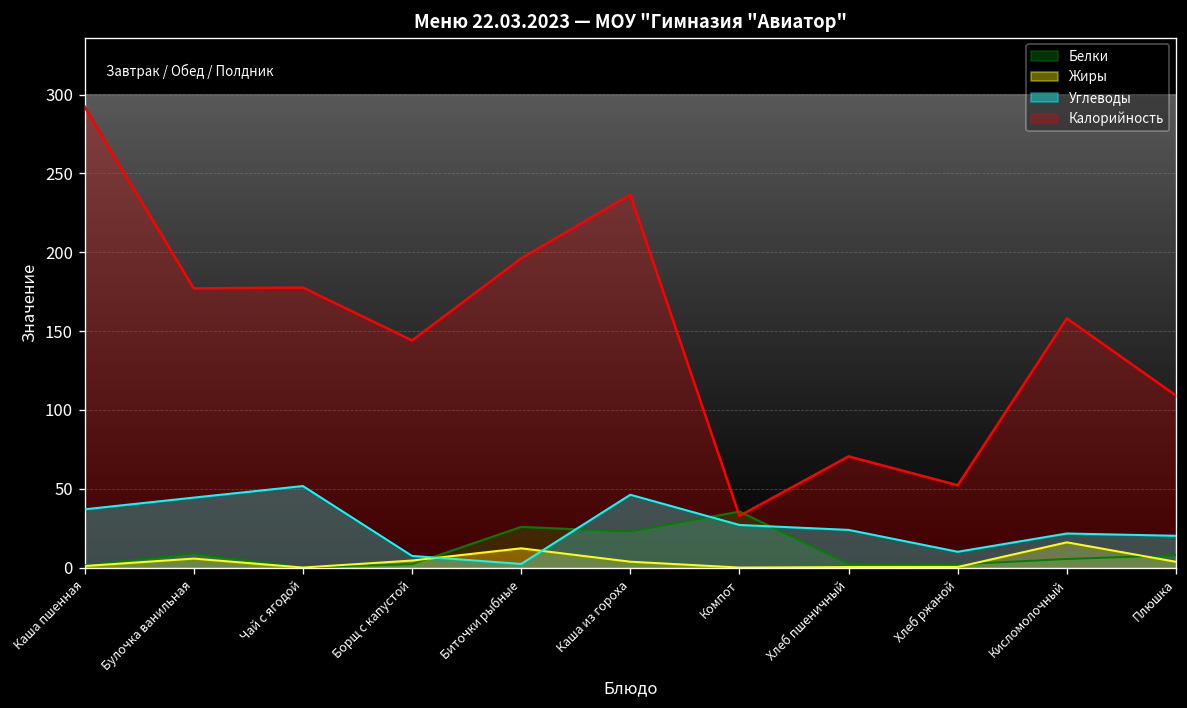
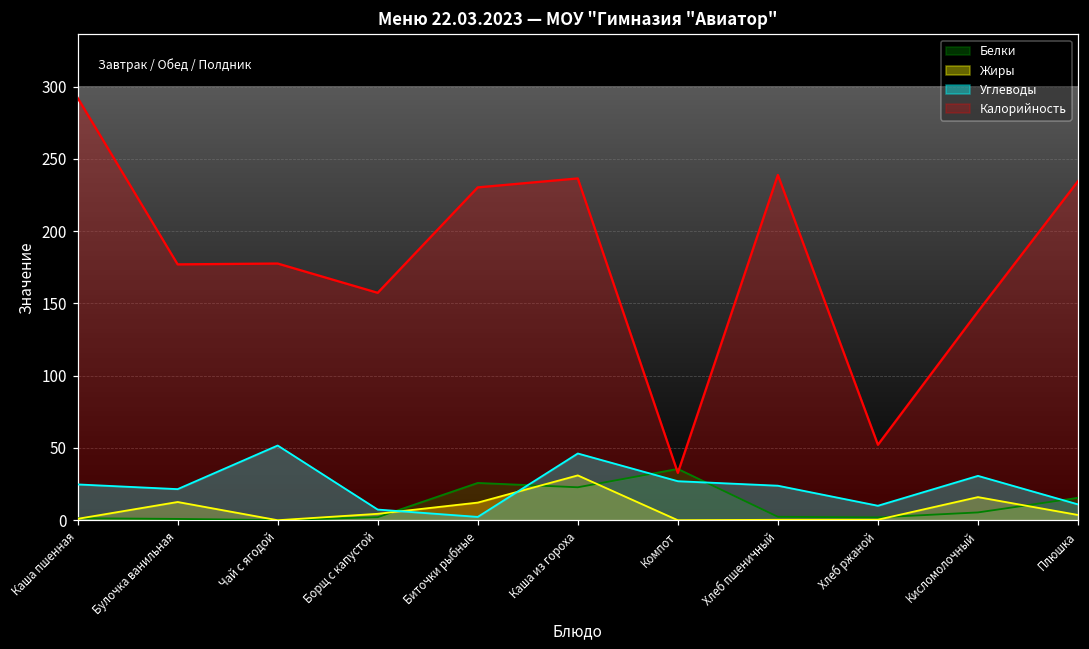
  {
    "Белки": {
-     "Булочка ванильная": 9,
+     "Булочка ванильная": 1,
      "Борщ с капустой": 2,
      "Биточки рыбные": 26,
      "Каша из гороха": 23,
      "Компот": 36,
      "Хлеб пшеничный": 2,
      "Кисломолочный": 5,
-     "Плюшка": 8
+     "Плюшка": 16
    },
    "Жиры": {
-     "Булочка ванильная": 6,
+     "Булочка ванильная": 13,
      "Борщ с капустой": 4,
      "Биточки рыбные": 12,
-     "Каша из гороха": 4,
+     "Каша из гороха": 31,
      "Компот": 0,
      "Хлеб пшеничный": 0,
      "Кисломолочный": 16,
      "Плюшка": 4
    },
    "Углеводы": {
-     "Каша пшенная": 37,
-     "Булочка ванильная": 44,
+     "Каша пшенная": 25,
+     "Булочка ванильная": 22,
      "Чай с ягодой": 52,
      "Борщ с капустой": 7,
      "Биточки рыбные": 2,
      "Каша из гороха": 46,
      "Компот": 27,
      "Хлеб пшеничный": 24,
      "Хлеб ржаной": 10,
-     "Кисломолочный": 22,
-     "Плюшка": 20
+     "Кисломолочный": 31,
+     "Плюшка": 11
    },
    "Калорийность": {
      "Каша пшенная": 292,
      "Булочка ванильная": 177,
      "Чай с ягодой": 178,
-     "Борщ с капустой": 144,
-     "Биточки рыбные": 196,
+     "Борщ с капустой": 157,
+     "Биточки рыбные": 230,
      "Каша из гороха": 236,
      "Компот": 33,
-     "Хлеб пшеничный": 71,
+     "Хлеб пшеничный": 239,
      "Хлеб ржаной": 52,
-     "Кисломолочный": 158,
-     "Плюшка": 109
+     "Кисломолочный": 144,
+     "Плюшка": 235
    }
  }
